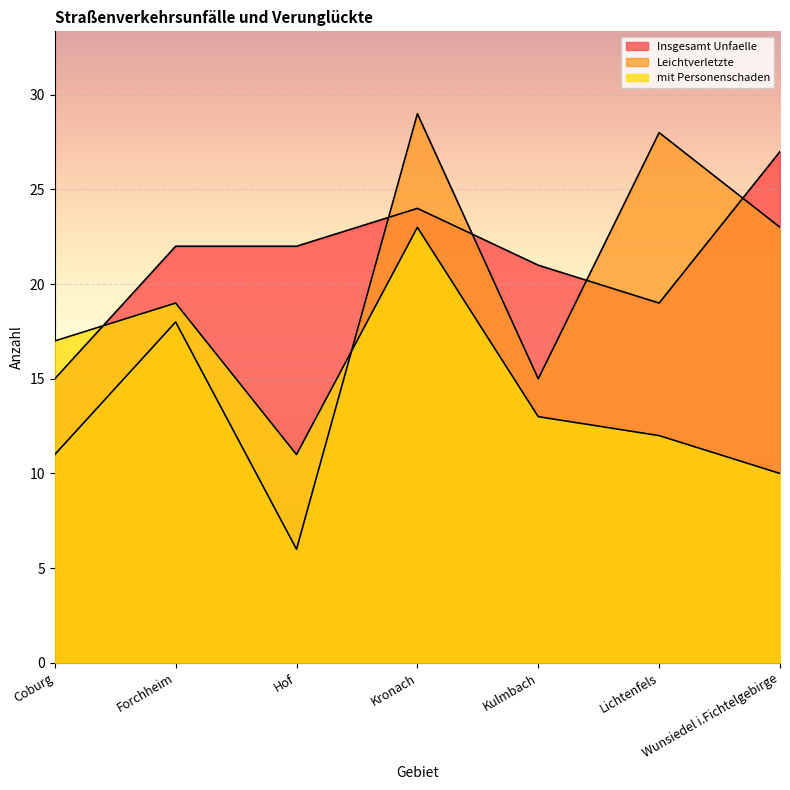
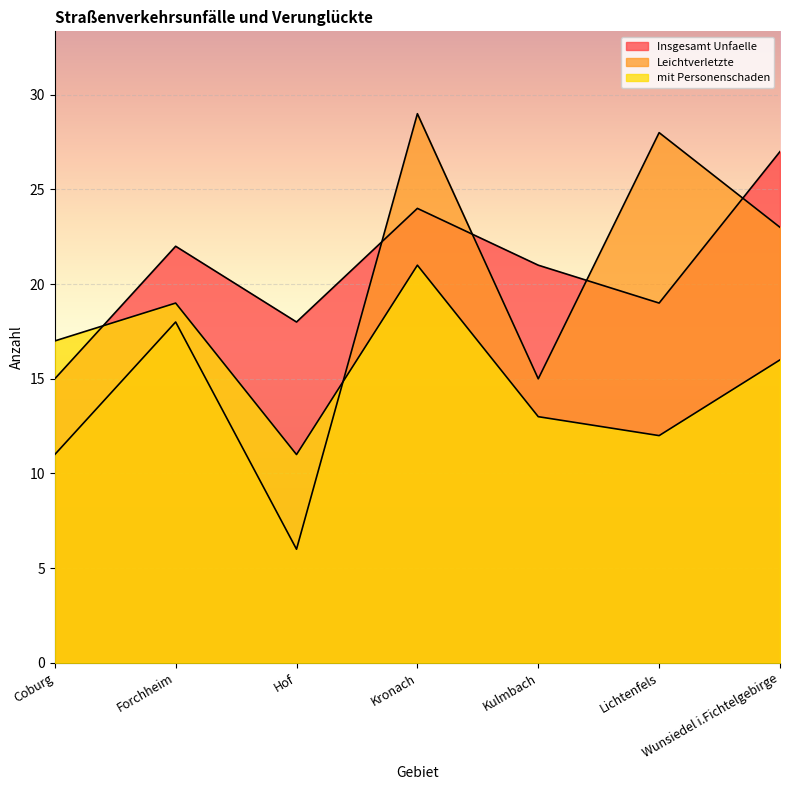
  {
    "Insgesamt Unfaelle": {
      "Coburg": 15,
      "Forchheim": 22,
-     "Hof": 22,
+     "Hof": 18,
      "Kronach": 24,
      "Kulmbach": 21,
      "Lichtenfels": 19,
      "Wunsiedel i.Fichtelgebirge": 27
    },
    "Leichtverletzte": {
      "Coburg": 11,
      "Forchheim": 18,
      "Hof": 6,
      "Kronach": 29,
      "Kulmbach": 15,
      "Lichtenfels": 28,
      "Wunsiedel i.Fichtelgebirge": 23
    },
    "mit Personenschaden": {
      "Coburg": 17,
      "Forchheim": 19,
      "Hof": 11,
-     "Kronach": 23,
+     "Kronach": 21,
      "Kulmbach": 13,
      "Lichtenfels": 12,
-     "Wunsiedel i.Fichtelgebirge": 10
+     "Wunsiedel i.Fichtelgebirge": 16
    }
  }
